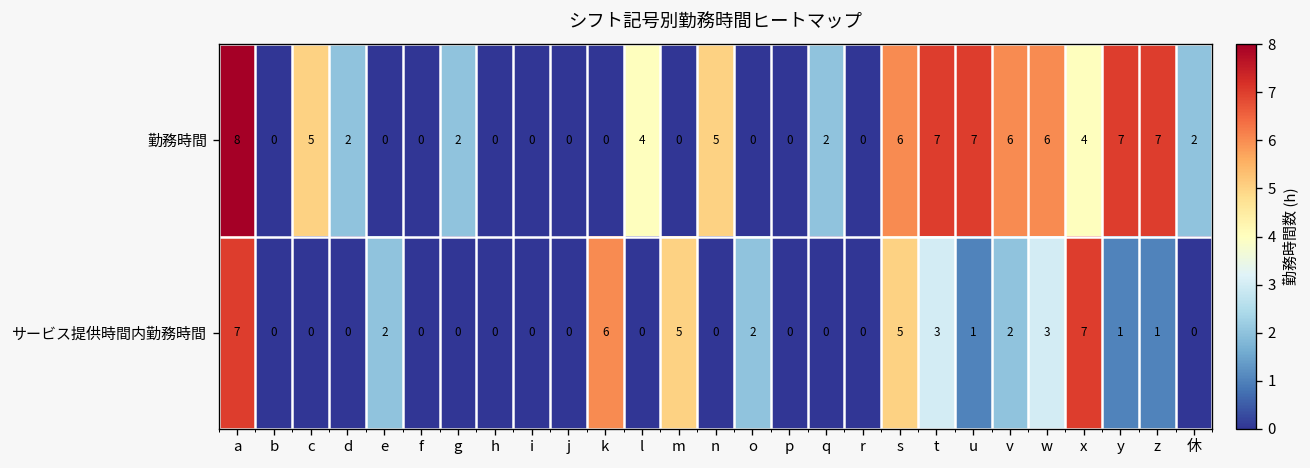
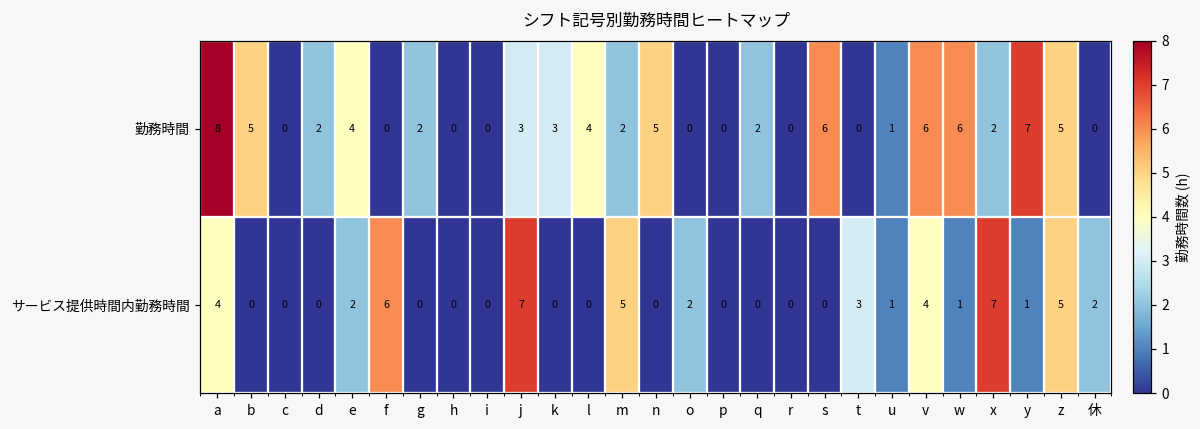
  {
    "勤務時間": {
      "a": 8,
-     "b": 0,
-     "c": 5,
+     "b": 5,
+     "c": 0,
      "d": 2,
-     "e": 0,
+     "e": 4,
      "f": 0,
      "g": 2,
      "h": 0,
      "i": 0,
-     "j": 0,
-     "k": 0,
+     "j": 3,
+     "k": 3,
      "l": 4,
-     "m": 0,
+     "m": 2,
      "n": 5,
      "o": 0,
      "p": 0,
      "q": 2,
      "r": 0,
      "s": 6,
-     "t": 7,
-     "u": 7,
+     "t": 0,
+     "u": 1,
      "v": 6,
      "w": 6,
-     "x": 4,
+     "x": 2,
      "y": 7,
-     "z": 7,
-     "休": 2
+     "z": 5,
+     "休": 0
    },
    "サービス提供時間内勤務時間": {
-     "a": 7,
+     "a": 4,
      "b": 0,
      "c": 0,
      "d": 0,
      "e": 2,
-     "f": 0,
+     "f": 6,
      "g": 0,
      "h": 0,
      "i": 0,
-     "j": 0,
-     "k": 6,
+     "j": 7,
+     "k": 0,
      "l": 0,
      "m": 5,
      "n": 0,
      "o": 2,
      "p": 0,
      "q": 0,
      "r": 0,
-     "s": 5,
+     "s": 0,
      "t": 3,
      "u": 1,
-     "v": 2,
-     "w": 3,
+     "v": 4,
+     "w": 1,
      "x": 7,
      "y": 1,
-     "z": 1,
-     "休": 0
+     "z": 5,
+     "休": 2
    }
  }
